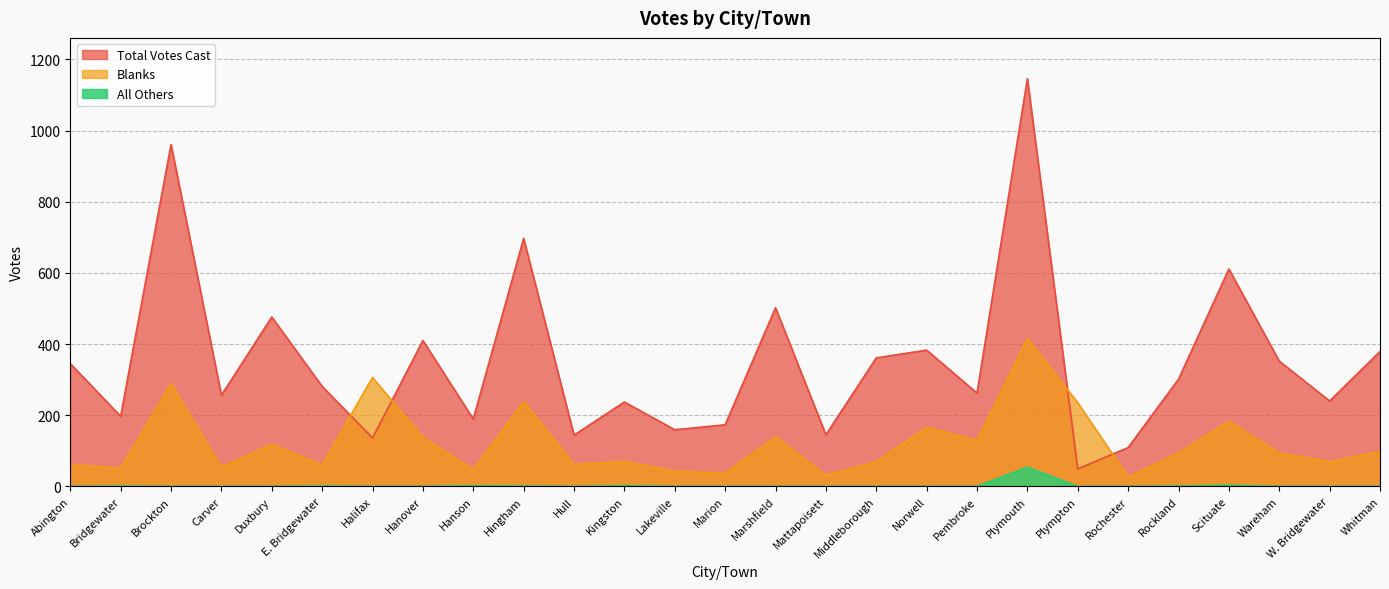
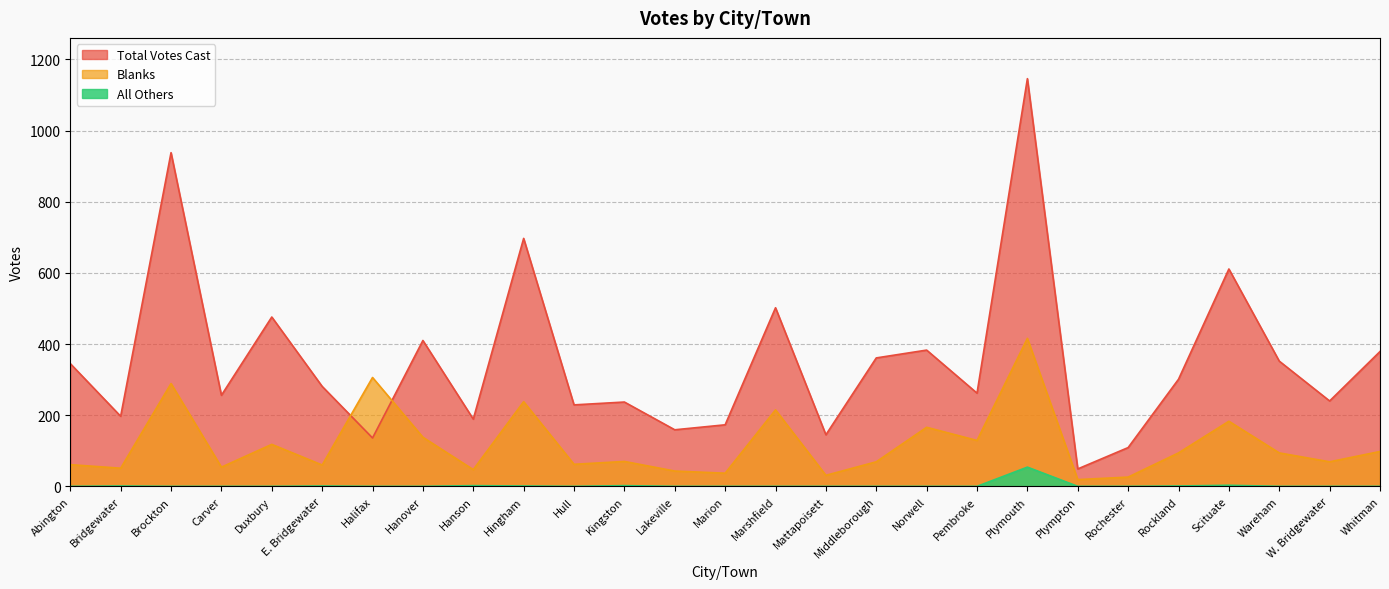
  {
    "Total Votes Cast": {
      "Abington": 350,
      "Bridgewater": 200,
-     "Brockton": 960,
+     "Brockton": 940,
      "Carver": 260,
      "Duxbury": 480,
      "E. Bridgewater": 280,
      "Halifax": 140,
      "Hanover": 410,
      "Hanson": 190,
      "Hingham": 700,
-     "Hull": 140,
+     "Hull": 230,
      "Kingston": 240,
      "Lakeville": 160,
      "Marion": 170,
      "Marshfield": 500,
      "Mattapoisett": 150,
      "Middleborough": 360,
      "Norwell": 380,
      "Pembroke": 260,
      "Plymouth": 1150,
      "Plympton": 50,
      "Rochester": 110,
      "Rockland": 300,
      "Scituate": 610,
      "Wareham": 350,
      "W. Bridgewater": 240,
      "Whitman": 380
    },
    "Blanks": {
      "Abington": 60,
      "Bridgewater": 50,
      "Brockton": 290,
      "Carver": 50,
      "Duxbury": 120,
      "E. Bridgewater": 60,
      "Halifax": 310,
      "Hanover": 140,
      "Hanson": 50,
      "Hingham": 240,
      "Hull": 60,
      "Kingston": 70,
      "Lakeville": 40,
      "Marion": 40,
-     "Marshfield": 140,
+     "Marshfield": 220,
      "Mattapoisett": 30,
      "Middleborough": 70,
      "Norwell": 170,
      "Pembroke": 130,
      "Plymouth": 420,
-     "Plympton": 240,
+     "Plympton": 20,
      "Rochester": 30,
      "Rockland": 90,
      "Scituate": 180,
      "Wareham": 90,
      "W. Bridgewater": 70,
      "Whitman": 100
    },
    "All Others": {
      "Abington": 0,
      "Bridgewater": 0,
      "Brockton": 0,
      "Carver": 0,
      "Duxbury": 0,
      "E. Bridgewater": 0,
      "Halifax": 0,
      "Hanover": 0,
      "Hanson": 0,
      "Hingham": 0,
      "Hull": 0,
      "Kingston": 0,
      "Lakeville": 0,
      "Marion": 0,
      "Marshfield": 0,
      "Mattapoisett": 0,
      "Middleborough": 0,
      "Norwell": 0,
      "Pembroke": 0,
      "Plymouth": 50,
      "Plympton": 0,
      "Rochester": 0,
      "Rockland": 0,
      "Scituate": 0,
      "Wareham": 0,
      "W. Bridgewater": 0,
      "Whitman": 0
    }
  }
